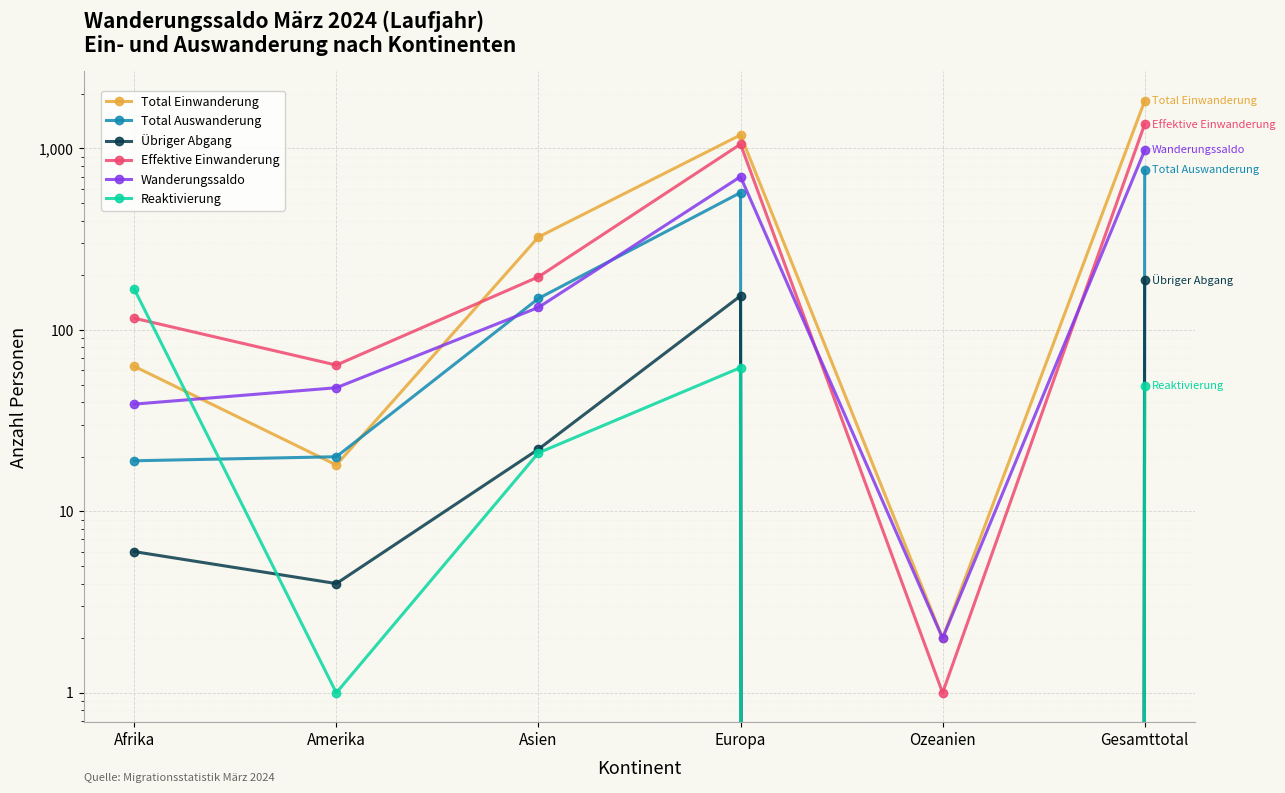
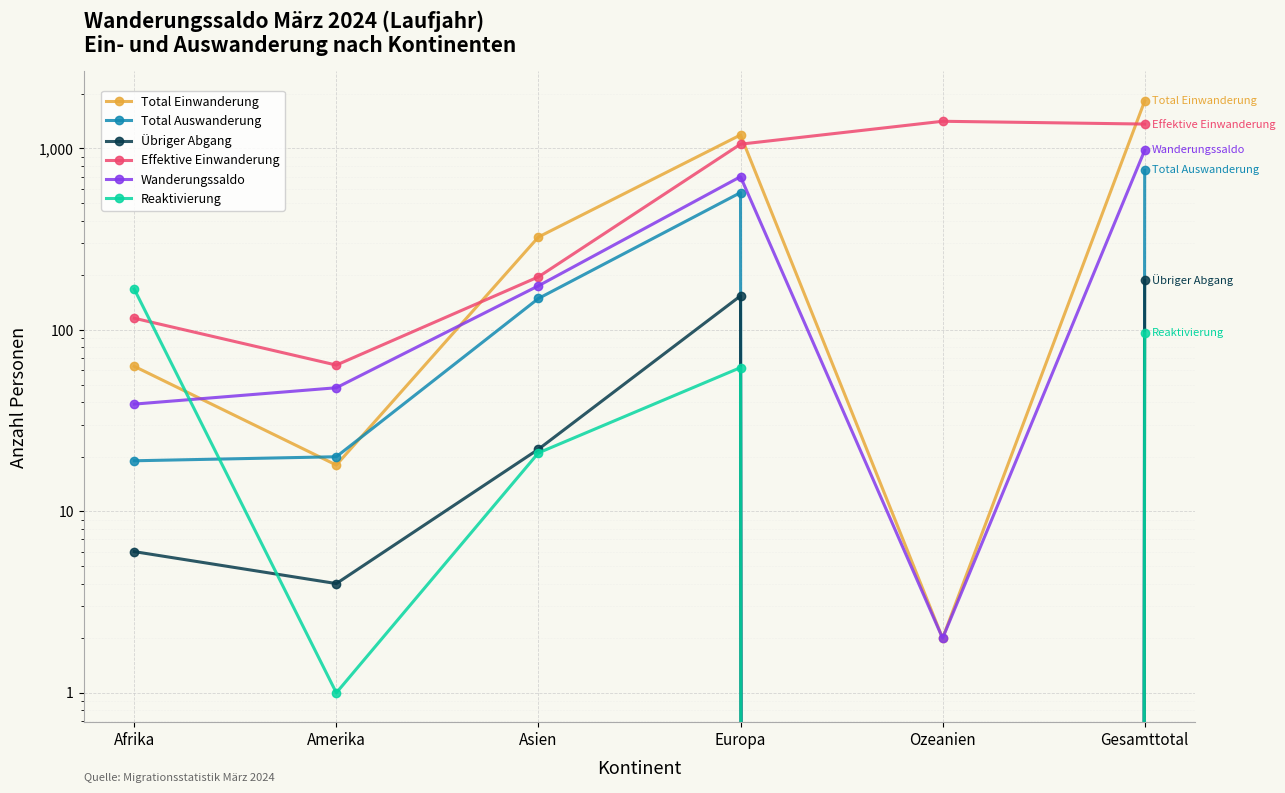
  {
    "Total Einwanderung": {
      "Afrika": "63",
      "Amerika": "18",
      "Asien": "330",
      "Europa": "1,200",
      "Gesamttotal": "1,800"
    },
    "Total Auswanderung": {
      "Afrika": "19",
      "Amerika": "20",
      "Asien": "150",
      "Europa": "570",
      "Gesamttotal": "760"
    },
    "Übriger Abgang": {
      "Afrika": "6",
      "Amerika": "4",
      "Asien": "22",
      "Europa": "150",
      "Gesamttotal": "190"
    },
    "Effektive Einwanderung": {
      "Afrika": "120",
      "Amerika": "64",
      "Asien": "200",
      "Europa": "1,100",
-     "Ozeanien": "1",
+     "Ozeanien": "1,400",
      "Gesamttotal": "1,400"
    },
    "Wanderungssaldo": {
      "Afrika": "39",
      "Amerika": "48",
-     "Asien": "130",
+     "Asien": "180",
      "Europa": "700",
      "Gesamttotal": "1,000"
    },
    "Reaktivierung": {
      "Afrika": "170",
      "Amerika": "1",
      "Asien": "21",
      "Europa": "62",
-     "Gesamttotal": "49"
+     "Gesamttotal": "100"
    }
  }
